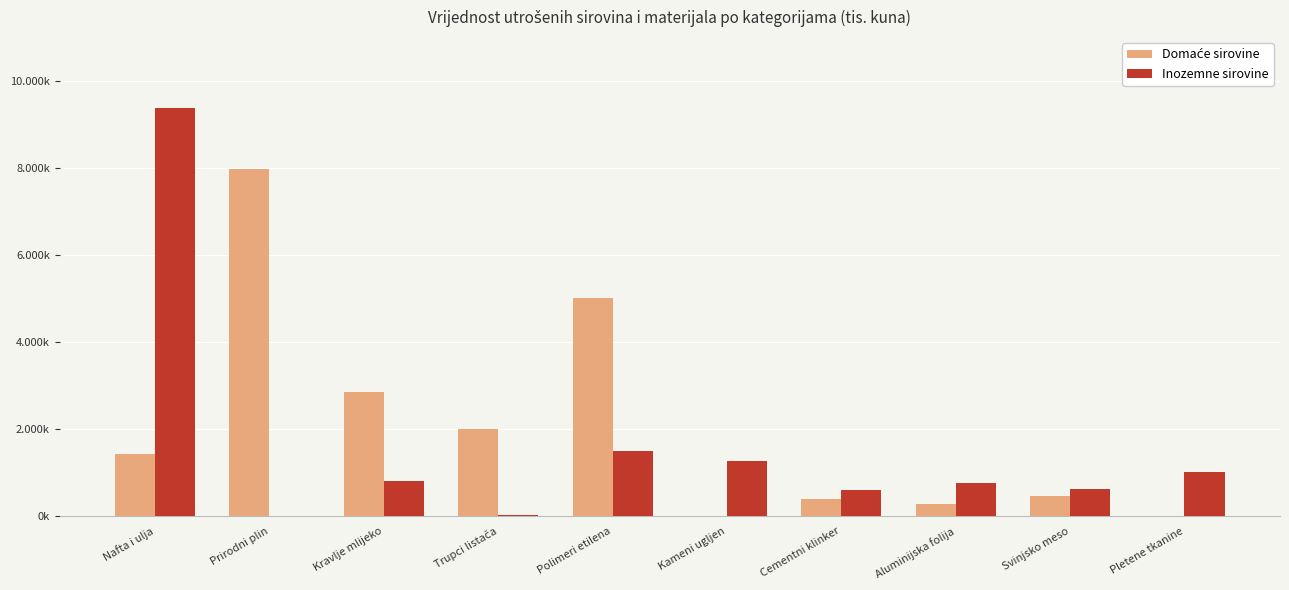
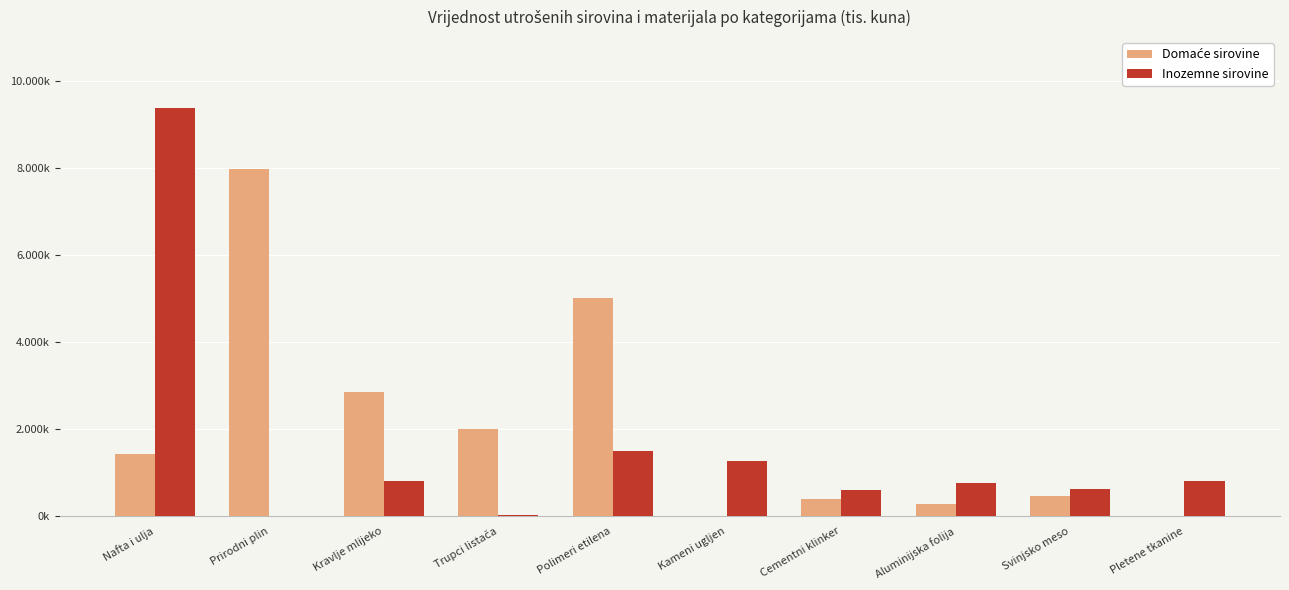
  {
    "Domaće sirovine": {
      "Nafta i ulja": 1400,
      "Prirodni plin": 8000,
      "Kravlje mlijeko": 2900,
      "Trupci listača": 2000,
      "Polimeri etilena": 5000,
      "Kameni ugljen": 0,
      "Cementni klinker": 400,
      "Aluminijska folija": 300,
      "Svinjsko meso": 500
    },
    "Inozemne sirovine": {
      "Nafta i ulja": 9400,
      "Prirodni plin": 0,
      "Kravlje mlijeko": 800,
      "Polimeri etilena": 1500,
      "Kameni ugljen": 1300,
      "Cementni klinker": 600,
      "Aluminijska folija": 800,
      "Svinjsko meso": 600,
-     "Pletene tkanine": 1000
+     "Pletene tkanine": 800
    }
  }
